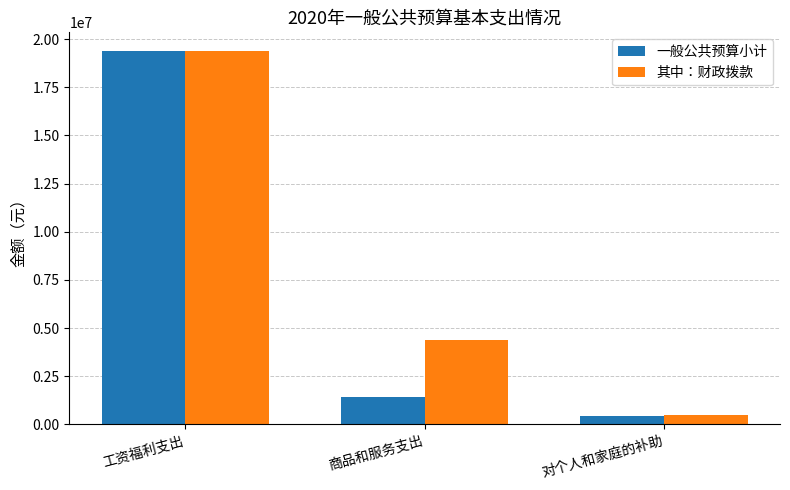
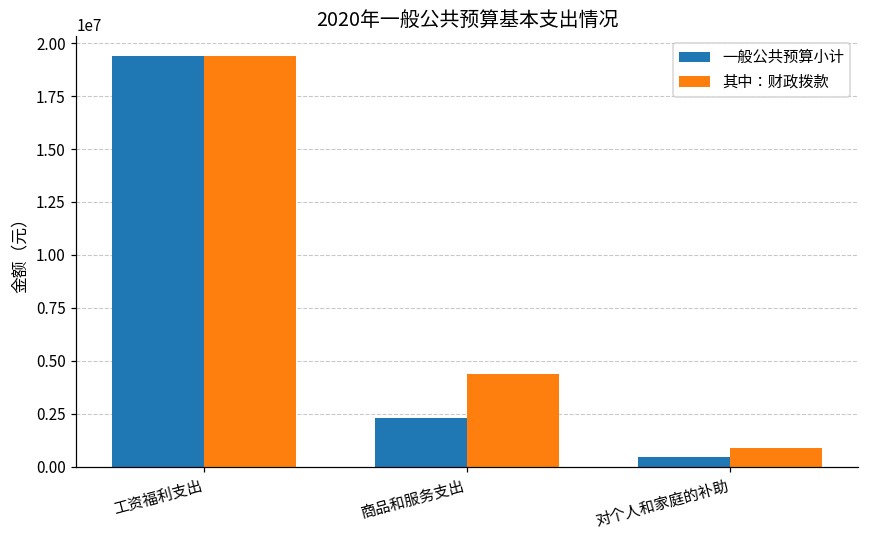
  {
    "一般公共预算小计": {
      "工资福利支出": 19400000,
-     "商品和服务支出": 1400000,
+     "商品和服务支出": 2300000,
      "对个人和家庭的补助": 500000
    },
    "其中：财政拨款": {
      "工资福利支出": 19400000,
      "商品和服务支出": 4400000,
-     "对个人和家庭的补助": 500000
+     "对个人和家庭的补助": 900000
    }
  }
